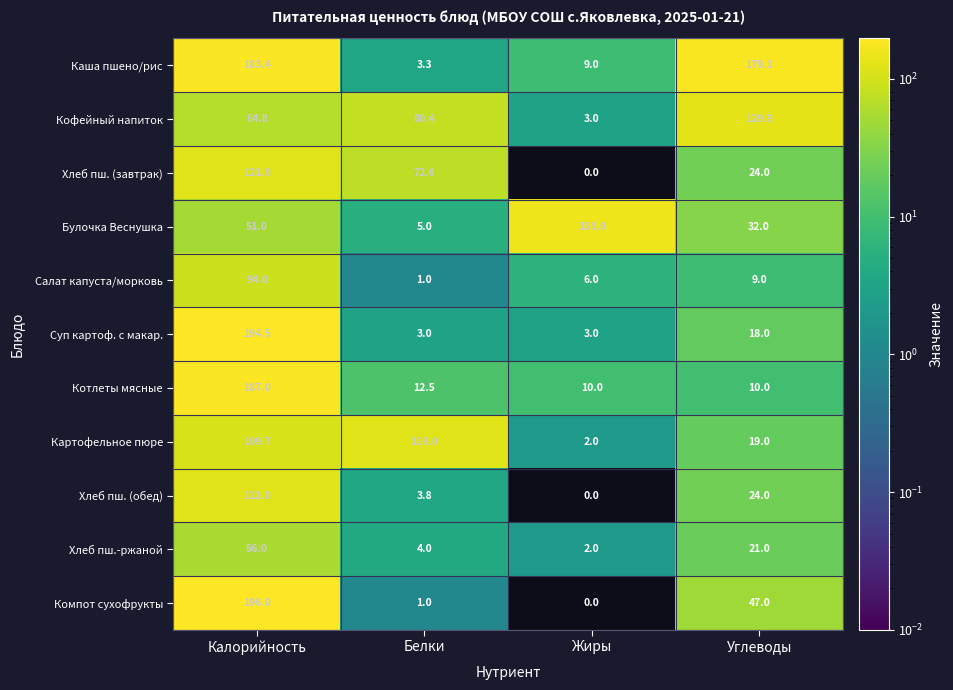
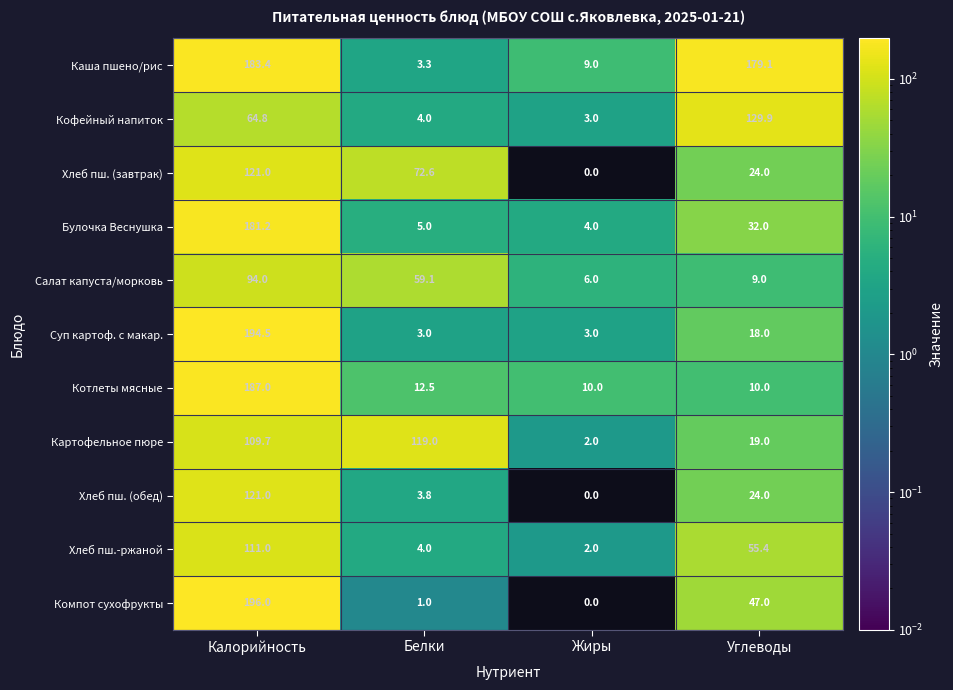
  {
    "Каша пшено/рис": {
      "Калорийность": 183.4,
      "Белки": 3.3,
      "Жиры": 9.0,
      "Углеводы": 179.1
    },
    "Кофейный напиток": {
      "Калорийность": 64.8,
-     "Белки": 80.4,
+     "Белки": 4.0,
      "Жиры": 3.0,
      "Углеводы": 129.9
    },
    "Хлеб пш. (завтрак)": {
      "Калорийность": 121.0,
      "Белки": 72.6,
      "Жиры": 0.0,
      "Углеводы": 24.0
    },
    "Булочка Веснушка": {
-     "Калорийность": 51.0,
+     "Калорийность": 181.2,
      "Белки": 5.0,
-     "Жиры": 153.0,
+     "Жиры": 4.0,
      "Углеводы": 32.0
    },
    "Салат капуста/морковь": {
      "Калорийность": 94.0,
-     "Белки": 1.0,
+     "Белки": 59.1,
      "Жиры": 6.0,
      "Углеводы": 9.0
    },
    "Суп картоф. с макар.": {
      "Калорийность": 194.5,
      "Белки": 3.0,
      "Жиры": 3.0,
      "Углеводы": 18.0
    },
    "Котлеты мясные": {
      "Калорийность": 187.0,
      "Белки": 12.5,
      "Жиры": 10.0,
      "Углеводы": 10.0
    },
    "Картофельное пюре": {
      "Калорийность": 109.7,
      "Белки": 119.0,
      "Жиры": 2.0,
      "Углеводы": 19.0
    },
    "Хлеб пш. (обед)": {
      "Калорийность": 121.0,
      "Белки": 3.8,
      "Жиры": 0.0,
      "Углеводы": 24.0
    },
    "Хлеб пш.-ржаной": {
-     "Калорийность": 56.0,
+     "Калорийность": 111.0,
      "Белки": 4.0,
      "Жиры": 2.0,
-     "Углеводы": 21.0
+     "Углеводы": 55.4
    },
    "Компот сухофрукты": {
      "Калорийность": 196.0,
      "Белки": 1.0,
      "Жиры": 0.0,
      "Углеводы": 47.0
    }
  }
